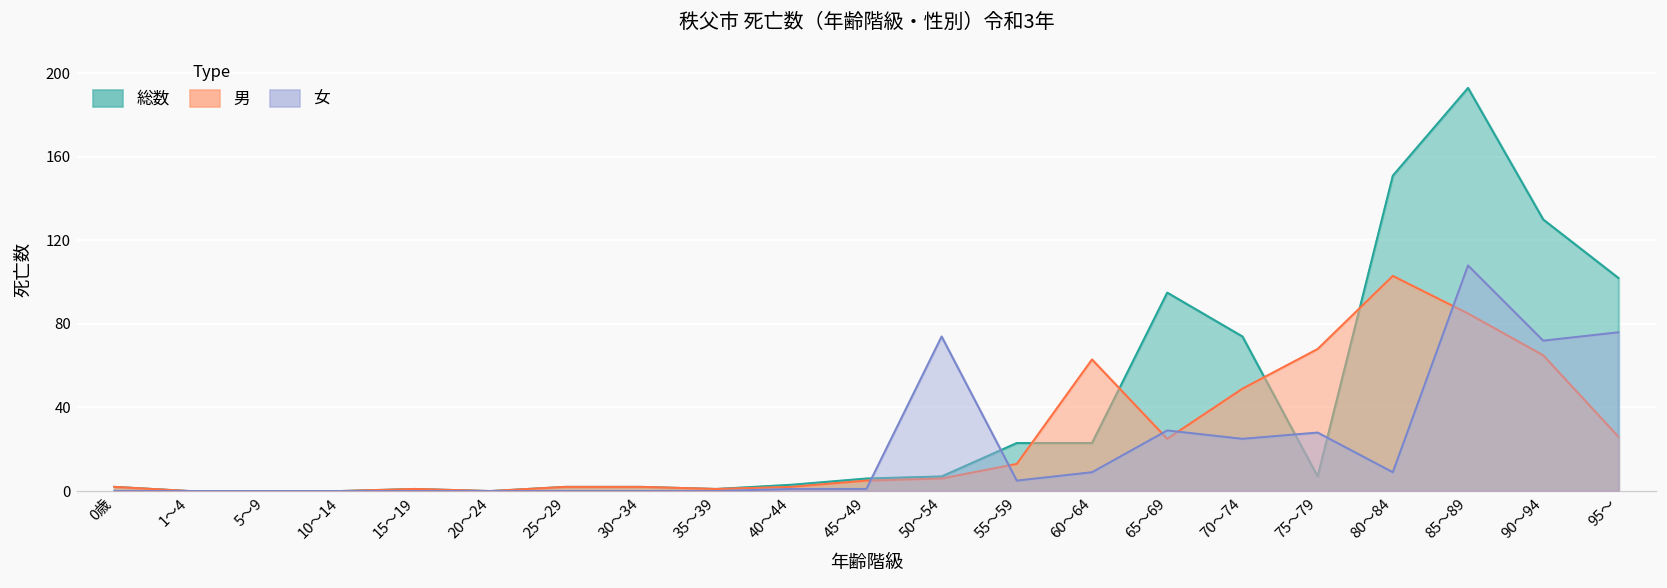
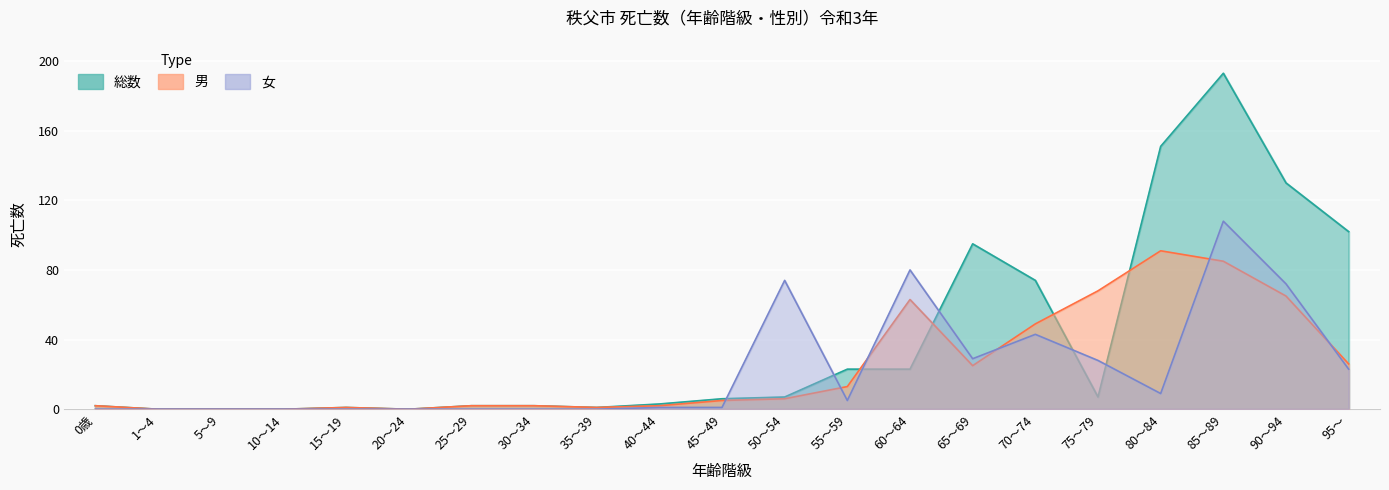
  {
    "総数": {
      "55～59": 23,
      "60～64": 23,
      "65～69": 95,
      "70～74": 74,
      "75～79": 7,
      "80～84": 151,
      "85～89": 193,
      "90～94": 130,
      "95～": 102
    },
    "男": {
      "55～59": 13,
      "60～64": 63,
      "65～69": 25,
      "70～74": 49,
      "75～79": 68,
-     "80～84": 103,
+     "80～84": 91,
      "85～89": 85,
      "90～94": 65,
      "95～": 26
    },
    "女": {
      "0歳": 0,
      "25～29": 0,
      "30～34": 0,
      "45～49": 1,
      "50～54": 74,
      "55～59": 5,
-     "60～64": 9,
+     "60～64": 80,
      "65～69": 29,
-     "70～74": 25,
+     "70～74": 43,
      "75～79": 28,
      "80～84": 9,
      "85～89": 108,
      "90～94": 72,
-     "95～": 76
+     "95～": 23
    }
  }
